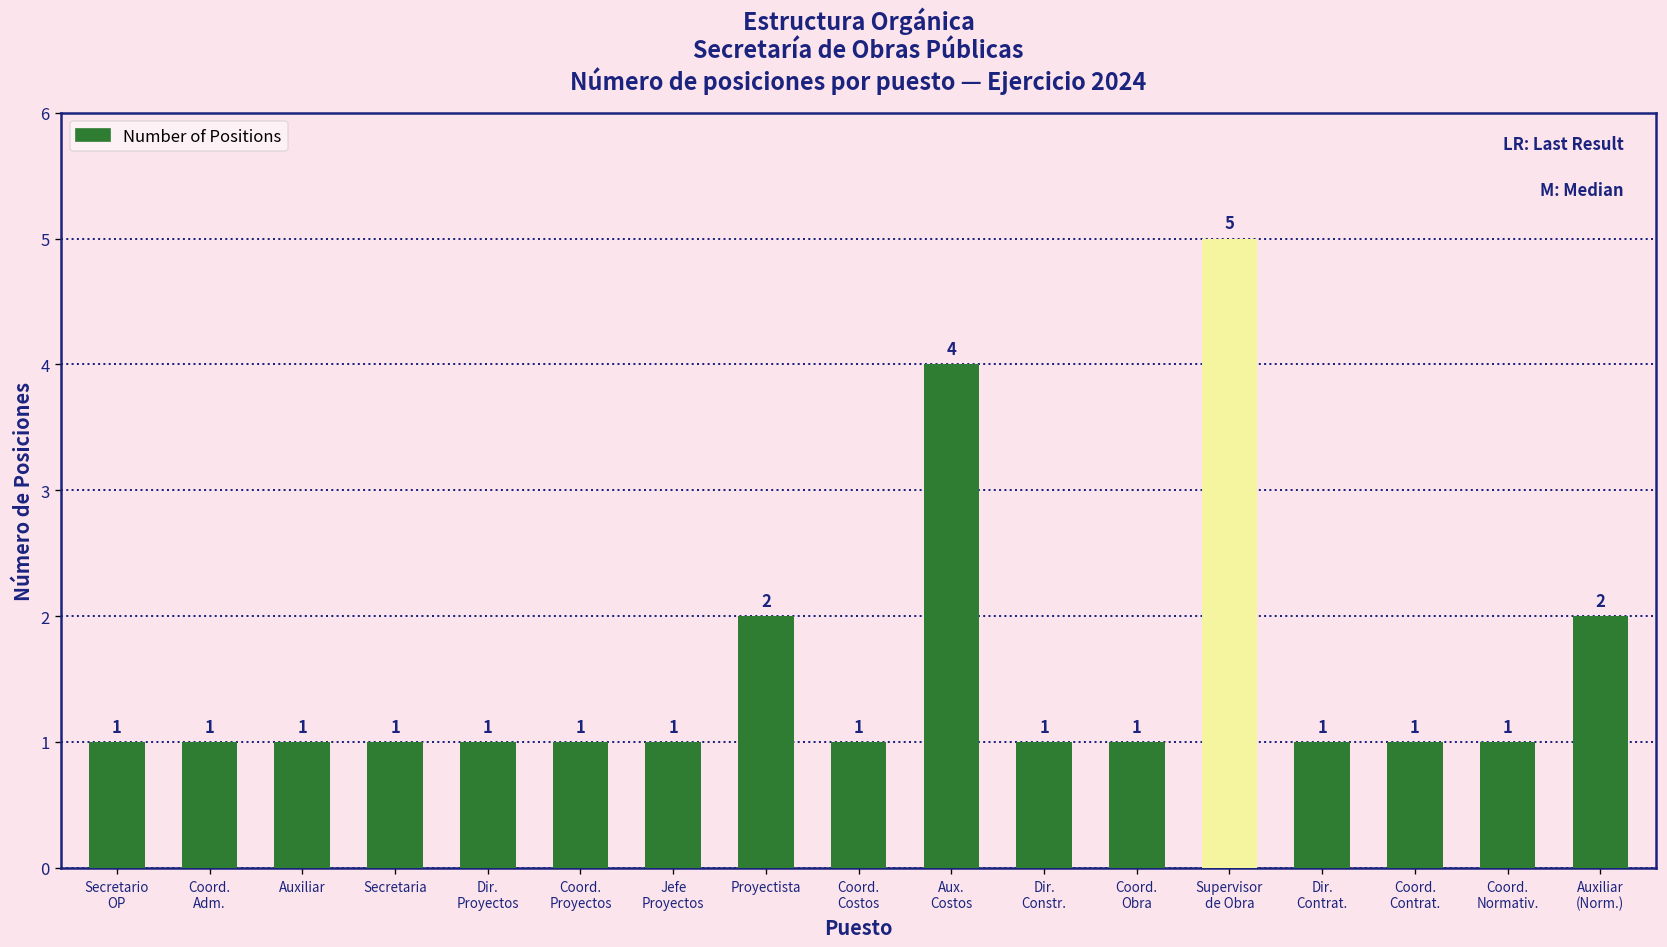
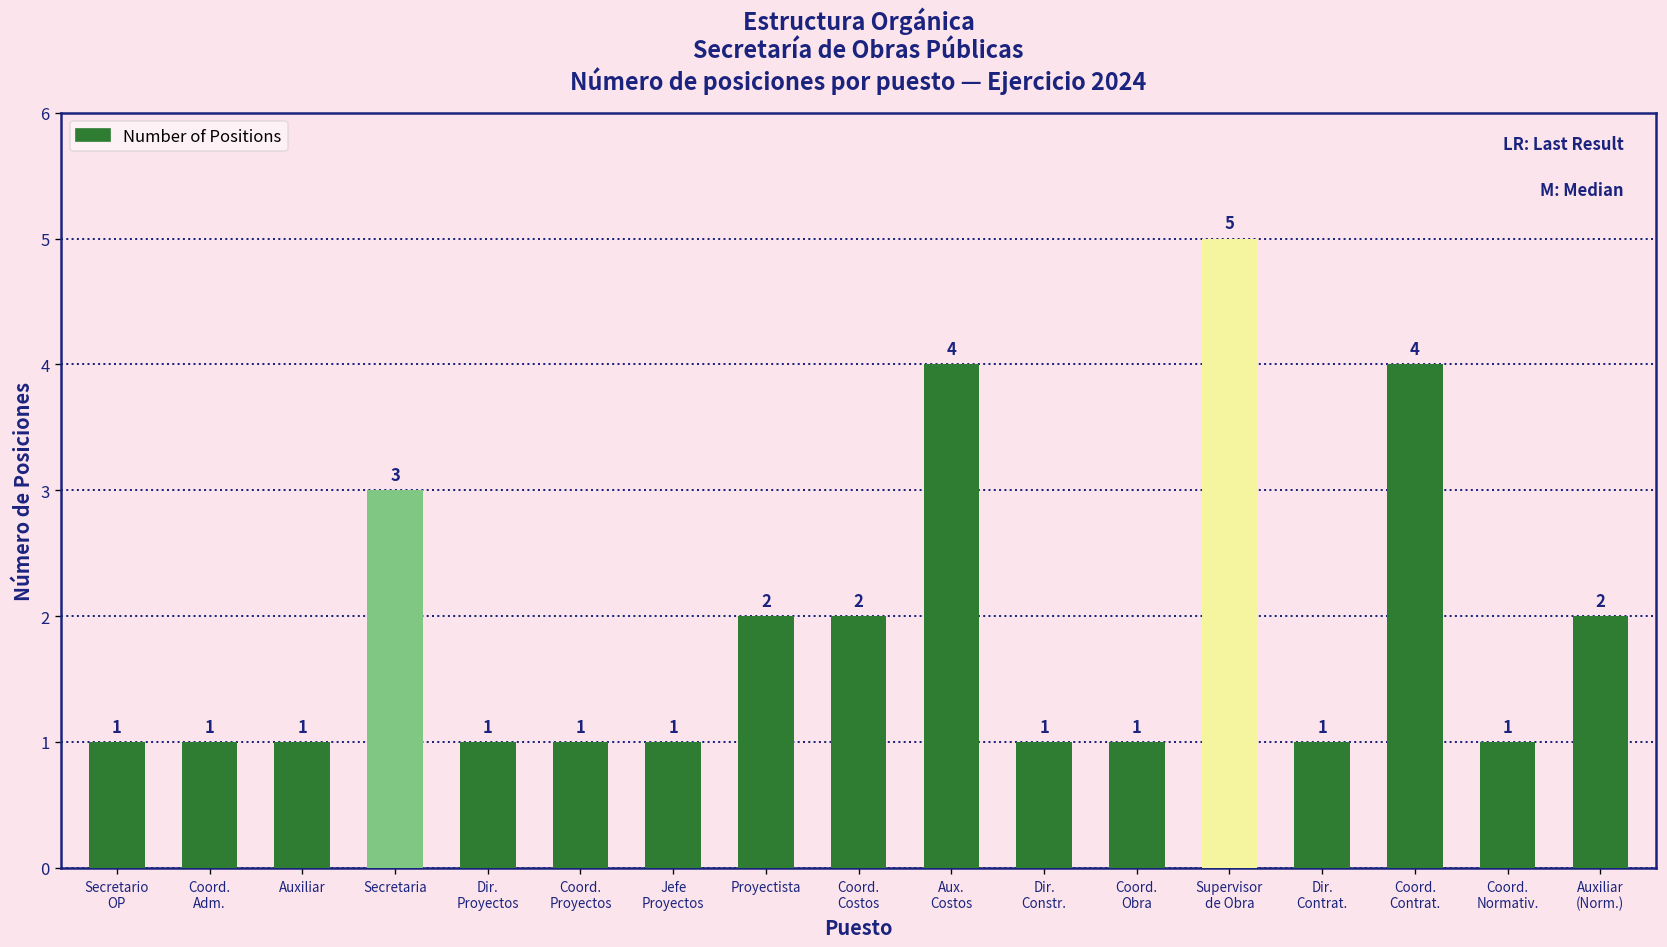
  {
    "Secretario OP": 1,
    "Coord. Adm.": 1,
    "Auxiliar": 1,
-   "Secretaria": 1,
+   "Secretaria": 3,
    "Dir. Proyectos": 1,
    "Coord. Proyectos": 1,
    "Jefe Proyectos": 1,
    "Proyectista": 2,
-   "Coord. Costos": 1,
+   "Coord. Costos": 2,
    "Aux. Costos": 4,
    "Dir. Constr.": 1,
    "Coord. Obra": 1,
    "Supervisor de Obra": 5,
    "Dir. Contrat.": 1,
-   "Coord. Contrat.": 1,
+   "Coord. Contrat.": 4,
    "Coord. Normativ.": 1,
    "Auxiliar (Norm.)": 2
  }
